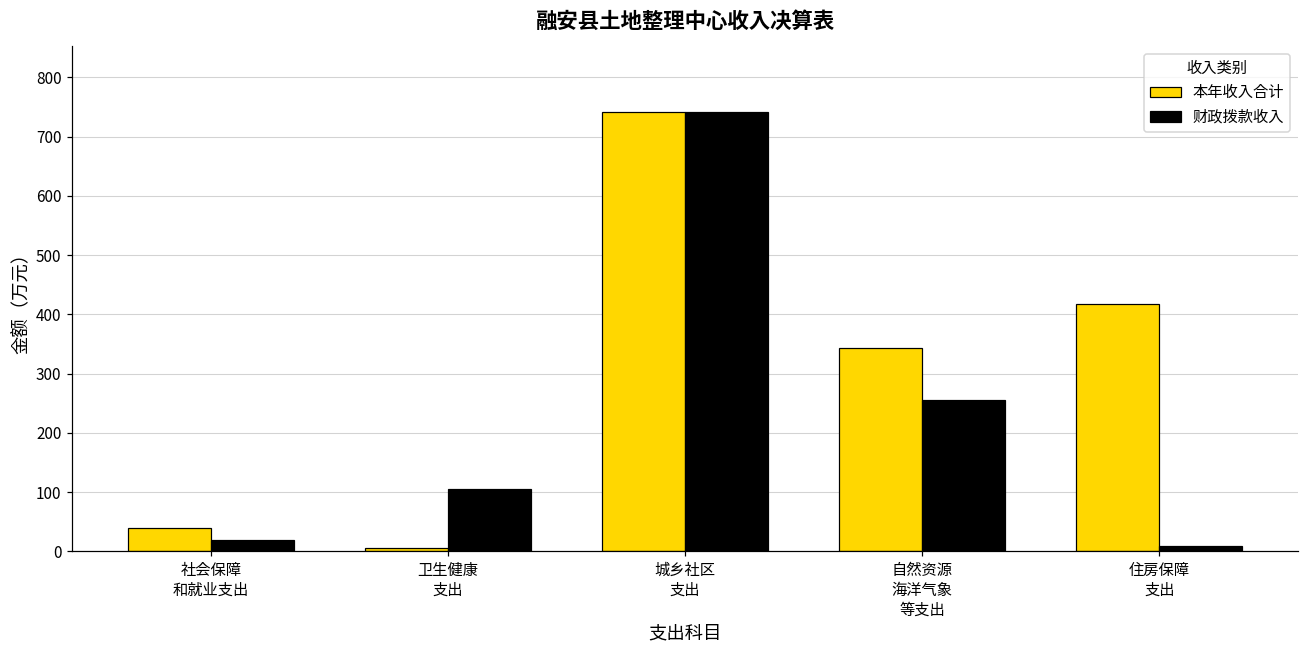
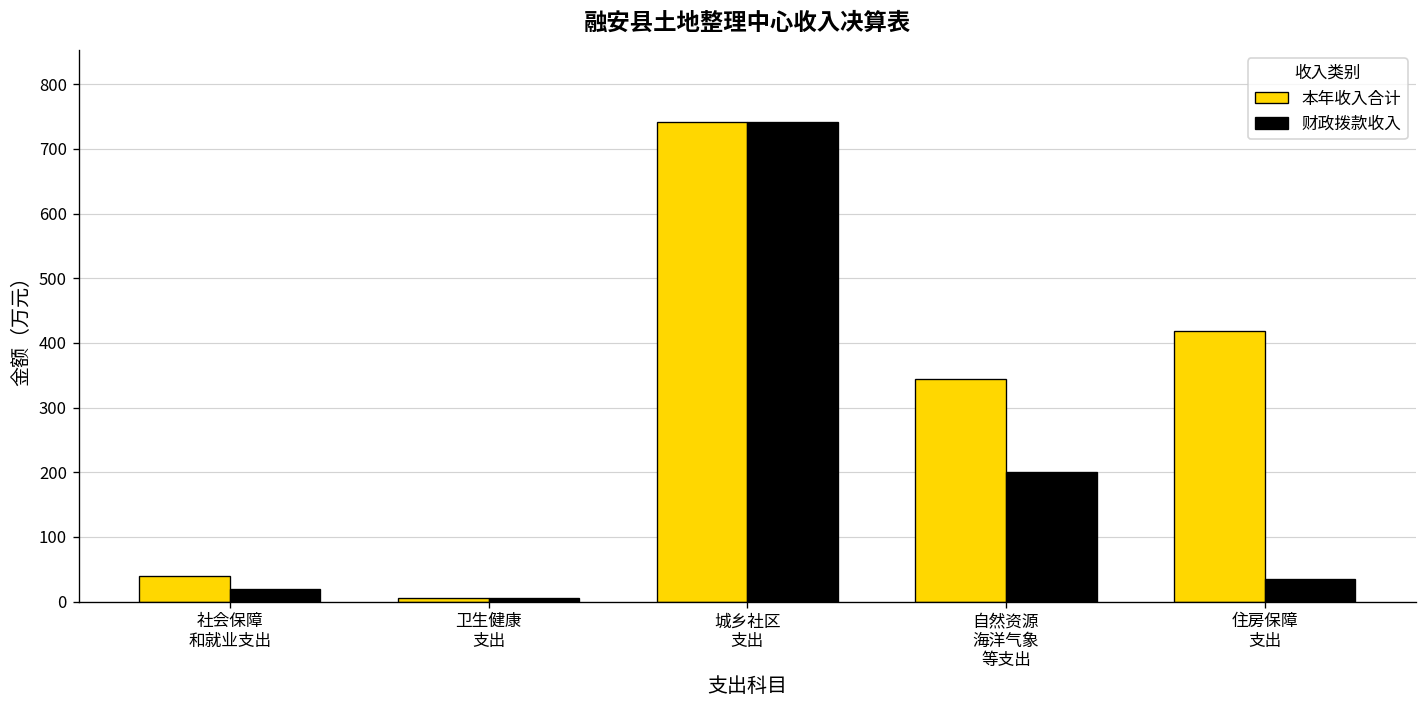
  {
    "本年收入合计": {
      "社会保障 和就业支出": 40,
      "卫生健康 支出": 10,
      "城乡社区 支出": 740,
      "自然资源 海洋气象 等支出": 340,
      "住房保障 支出": 420
    },
    "财政拨款收入": {
      "社会保障 和就业支出": 20,
-     "卫生健康 支出": 110,
+     "卫生健康 支出": 10,
      "城乡社区 支出": 740,
-     "自然资源 海洋气象 等支出": 260,
-     "住房保障 支出": 10
+     "自然资源 海洋气象 等支出": 200,
+     "住房保障 支出": 30
    }
  }
